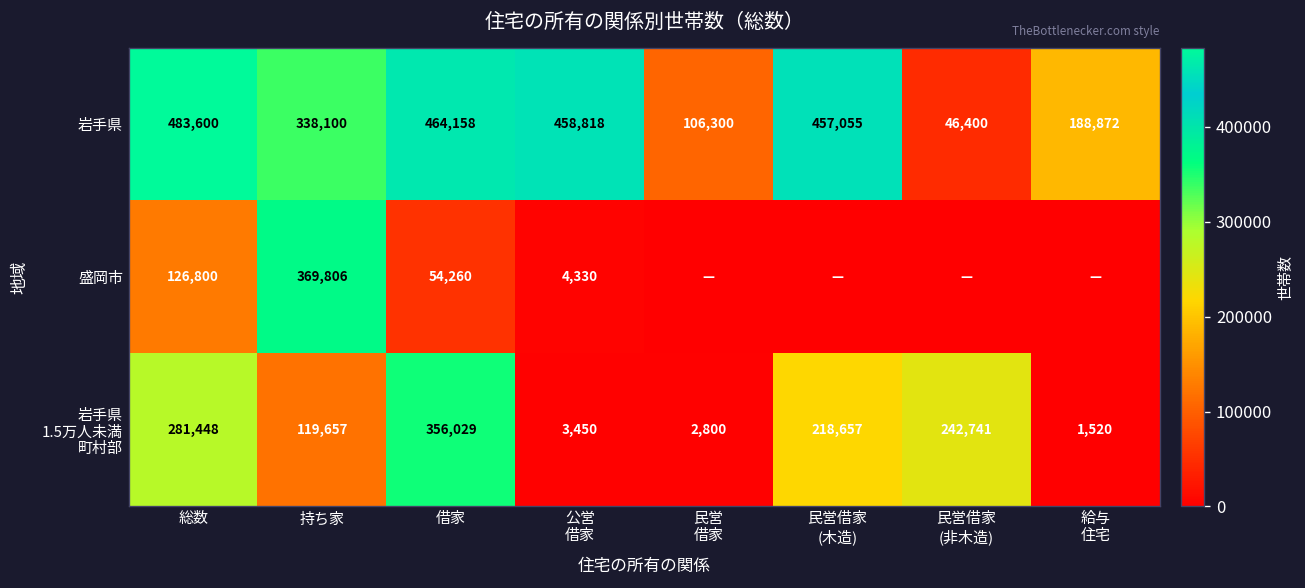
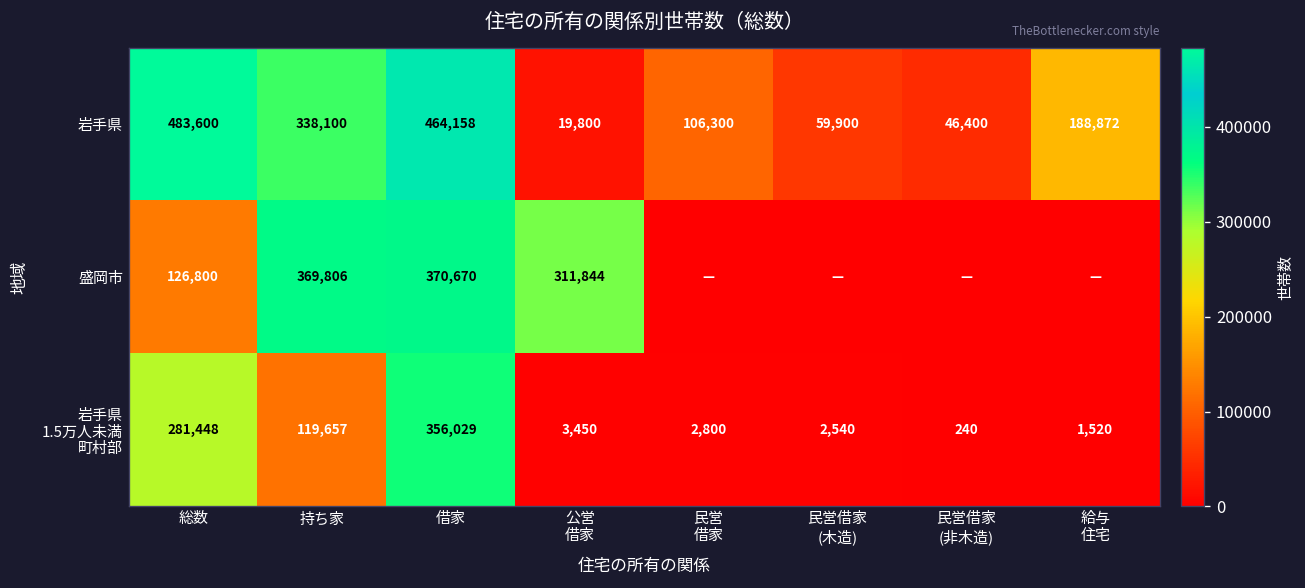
  {
    "岩手県": {
      "総数": "483,600",
      "持ち家": "338,100",
      "借家": "464,158",
-     "公営 借家": "458,818",
+     "公営 借家": "19,800",
      "民営 借家": "106,300",
-     "民営借家 (木造)": "457,055",
+     "民営借家 (木造)": "59,900",
      "民営借家 (非木造)": "46,400",
      "給与 住宅": "188,872"
    },
    "盛岡市": {
      "総数": "126,800",
      "持ち家": "369,806",
-     "借家": "54,260",
-     "公営 借家": "4,330"
+     "借家": "370,670",
+     "公営 借家": "311,844"
    },
    "岩手県 1.5万人未満 町村部": {
      "総数": "281,448",
      "持ち家": "119,657",
      "借家": "356,029",
      "公営 借家": "3,450",
      "民営 借家": "2,800",
-     "民営借家 (木造)": "218,657",
-     "民営借家 (非木造)": "242,741",
+     "民営借家 (木造)": "2,540",
+     "民営借家 (非木造)": "240",
      "給与 住宅": "1,520"
    }
  }
